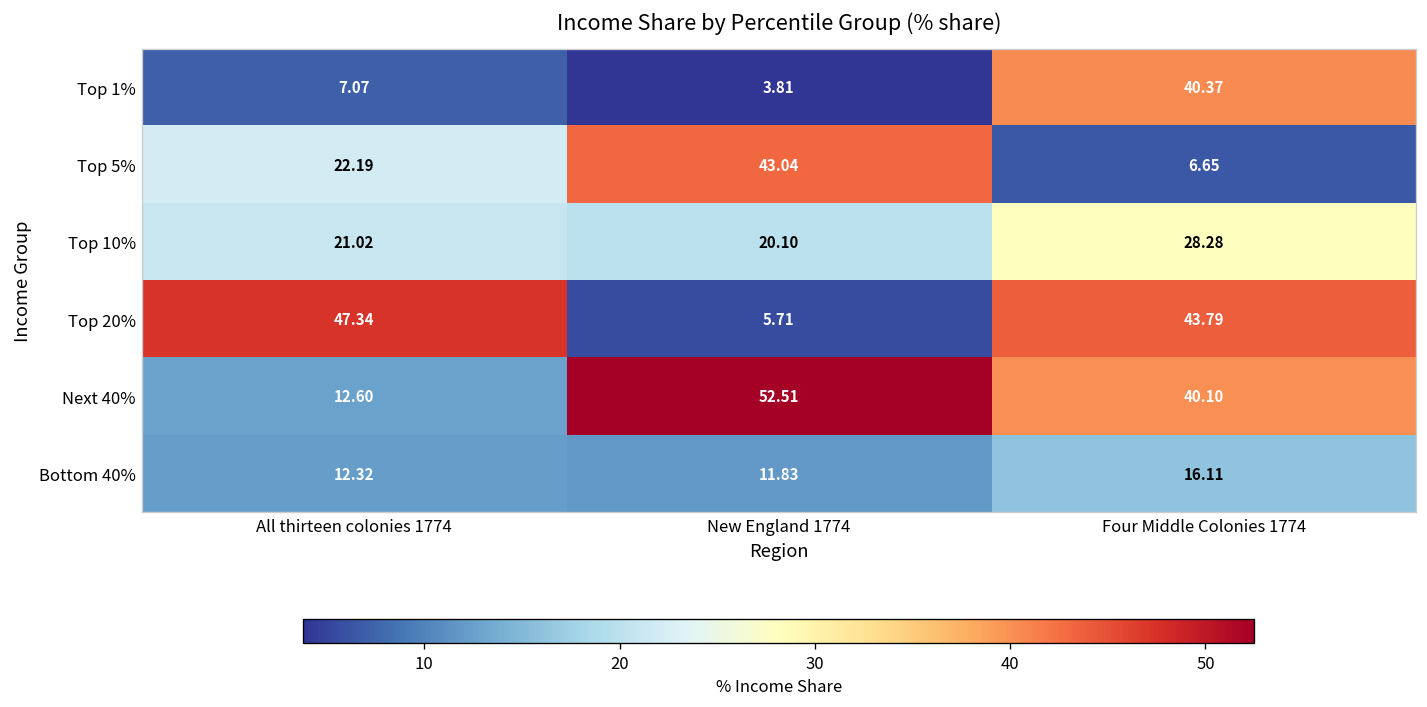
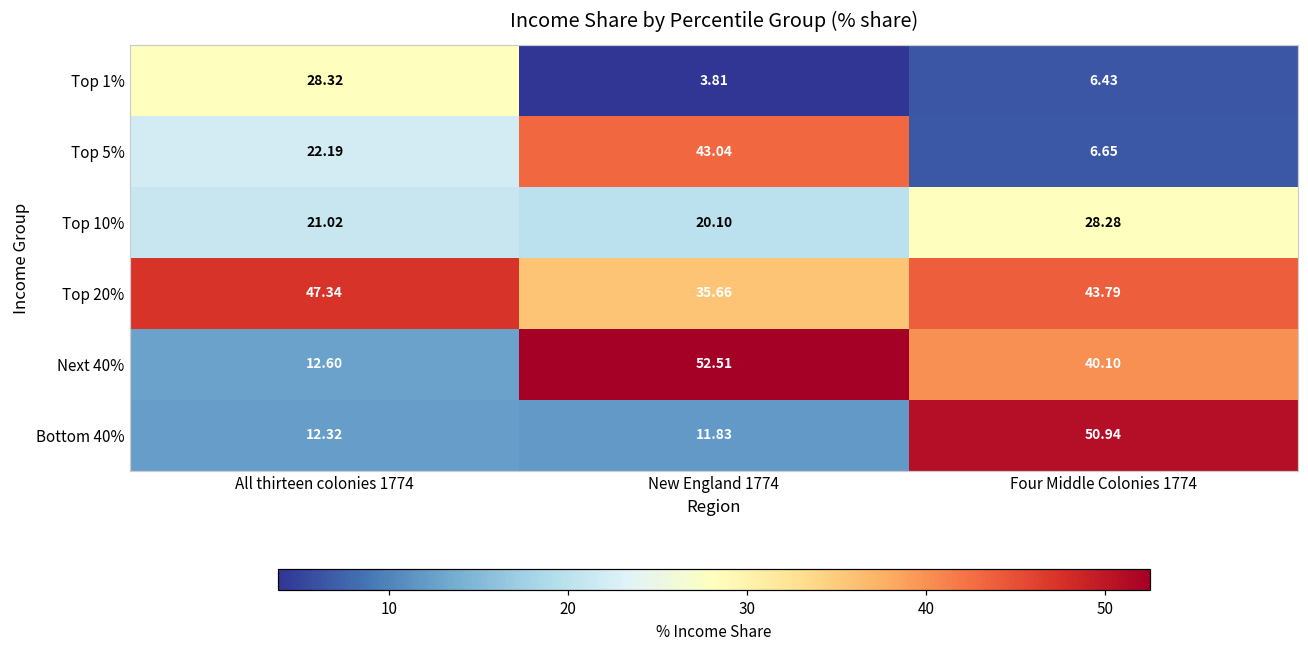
  {
    "Top 1%": {
-     "All thirteen colonies 1774": 7.07,
+     "All thirteen colonies 1774": 28.32,
      "New England 1774": 3.81,
-     "Four Middle Colonies 1774": 40.37
+     "Four Middle Colonies 1774": 6.43
    },
    "Top 5%": {
      "All thirteen colonies 1774": 22.19,
      "New England 1774": 43.04,
      "Four Middle Colonies 1774": 6.65
    },
    "Top 10%": {
      "All thirteen colonies 1774": 21.02,
      "New England 1774": 20.10,
      "Four Middle Colonies 1774": 28.28
    },
    "Top 20%": {
      "All thirteen colonies 1774": 47.34,
-     "New England 1774": 5.71,
+     "New England 1774": 35.66,
      "Four Middle Colonies 1774": 43.79
    },
    "Next 40%": {
      "All thirteen colonies 1774": 12.60,
      "New England 1774": 52.51,
      "Four Middle Colonies 1774": 40.10
    },
    "Bottom 40%": {
      "All thirteen colonies 1774": 12.32,
      "New England 1774": 11.83,
-     "Four Middle Colonies 1774": 16.11
+     "Four Middle Colonies 1774": 50.94
    }
  }
